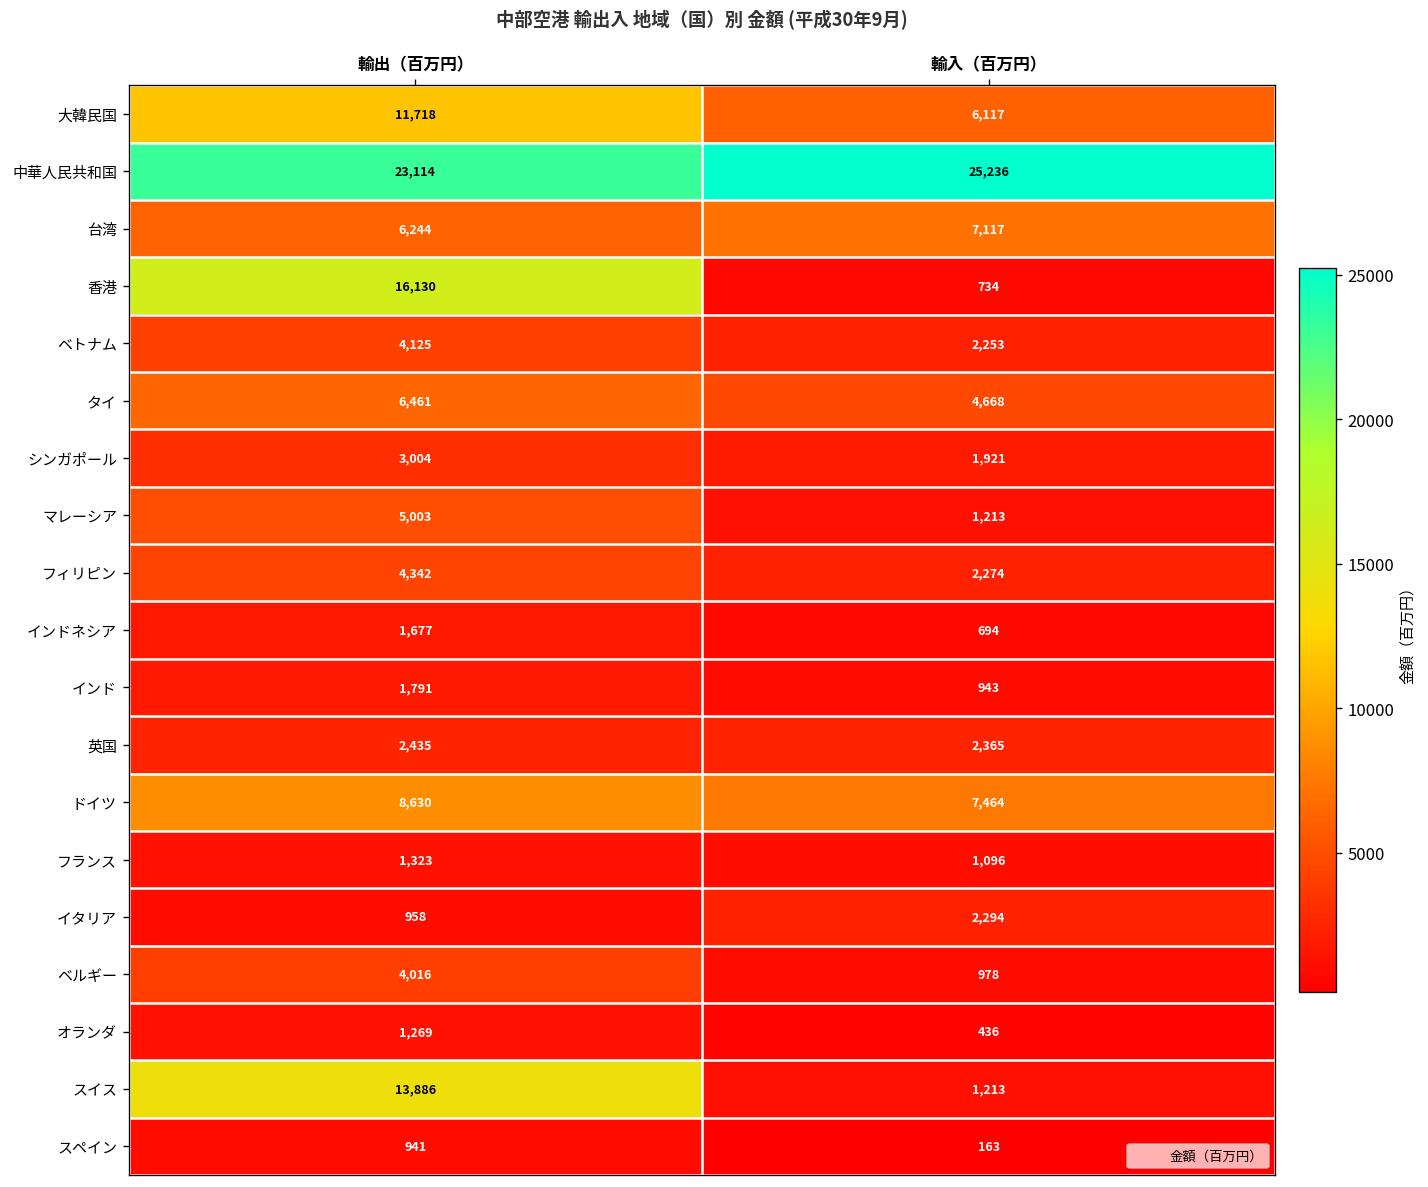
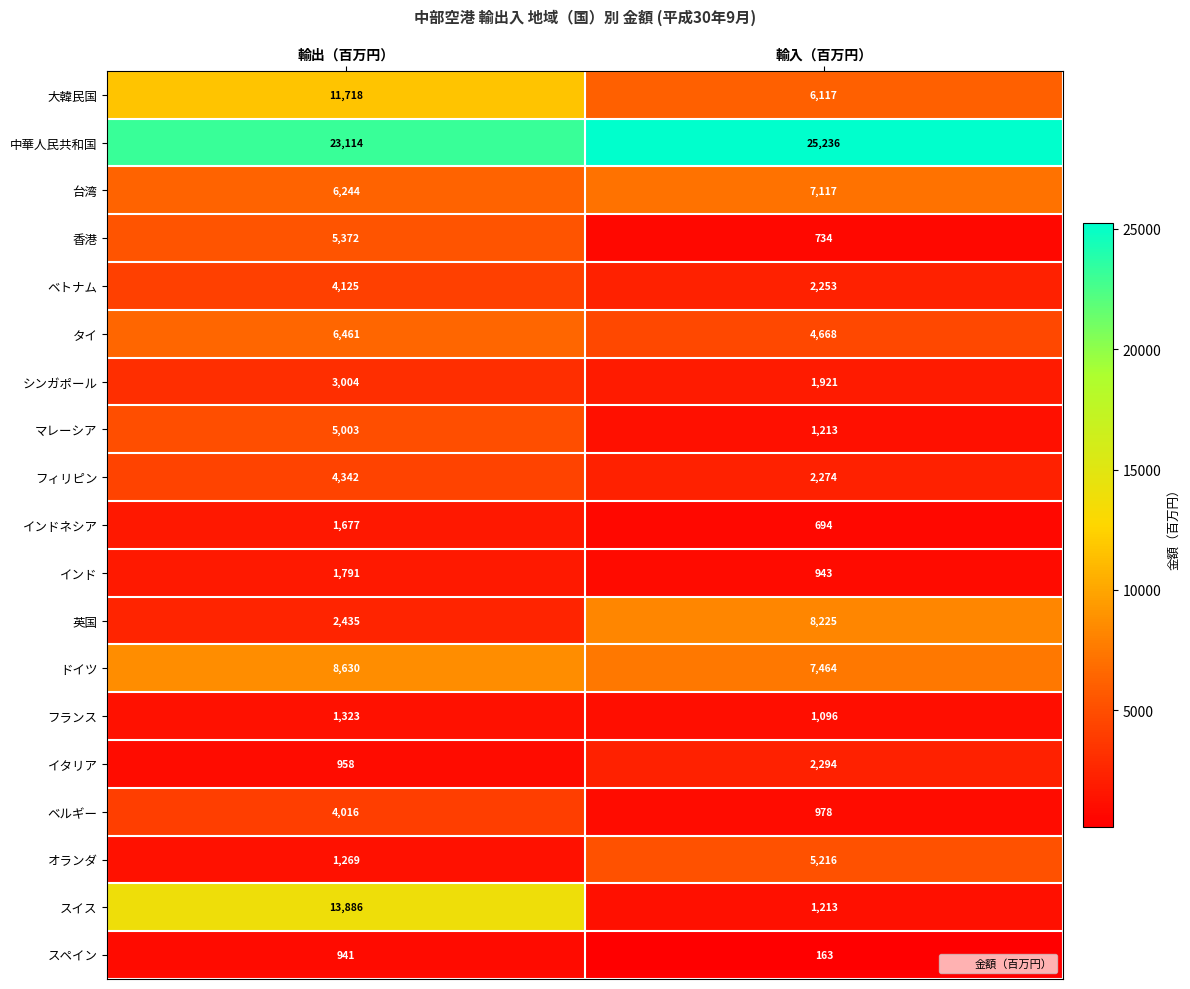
  {
    "大韓民国": {
      "輸出（百万円）": "11,718",
      "輸入（百万円）": "6,117"
    },
    "中華人民共和国": {
      "輸出（百万円）": "23,114",
      "輸入（百万円）": "25,236"
    },
    "台湾": {
      "輸出（百万円）": "6,244",
      "輸入（百万円）": "7,117"
    },
    "香港": {
-     "輸出（百万円）": "16,130",
+     "輸出（百万円）": "5,372",
      "輸入（百万円）": "734"
    },
    "ベトナム": {
      "輸出（百万円）": "4,125",
      "輸入（百万円）": "2,253"
    },
    "タイ": {
      "輸出（百万円）": "6,461",
      "輸入（百万円）": "4,668"
    },
    "シンガポール": {
      "輸出（百万円）": "3,004",
      "輸入（百万円）": "1,921"
    },
    "マレーシア": {
      "輸出（百万円）": "5,003",
      "輸入（百万円）": "1,213"
    },
    "フィリピン": {
      "輸出（百万円）": "4,342",
      "輸入（百万円）": "2,274"
    },
    "インドネシア": {
      "輸出（百万円）": "1,677",
      "輸入（百万円）": "694"
    },
    "インド": {
      "輸出（百万円）": "1,791",
      "輸入（百万円）": "943"
    },
    "英国": {
      "輸出（百万円）": "2,435",
-     "輸入（百万円）": "2,365"
+     "輸入（百万円）": "8,225"
    },
    "ドイツ": {
      "輸出（百万円）": "8,630",
      "輸入（百万円）": "7,464"
    },
    "フランス": {
      "輸出（百万円）": "1,323",
      "輸入（百万円）": "1,096"
    },
    "イタリア": {
      "輸出（百万円）": "958",
      "輸入（百万円）": "2,294"
    },
    "ベルギー": {
      "輸出（百万円）": "4,016",
      "輸入（百万円）": "978"
    },
    "オランダ": {
      "輸出（百万円）": "1,269",
-     "輸入（百万円）": "436"
+     "輸入（百万円）": "5,216"
    },
    "スイス": {
      "輸出（百万円）": "13,886",
      "輸入（百万円）": "1,213"
    },
    "スペイン": {
      "輸出（百万円）": "941",
      "輸入（百万円）": "163"
    }
  }
